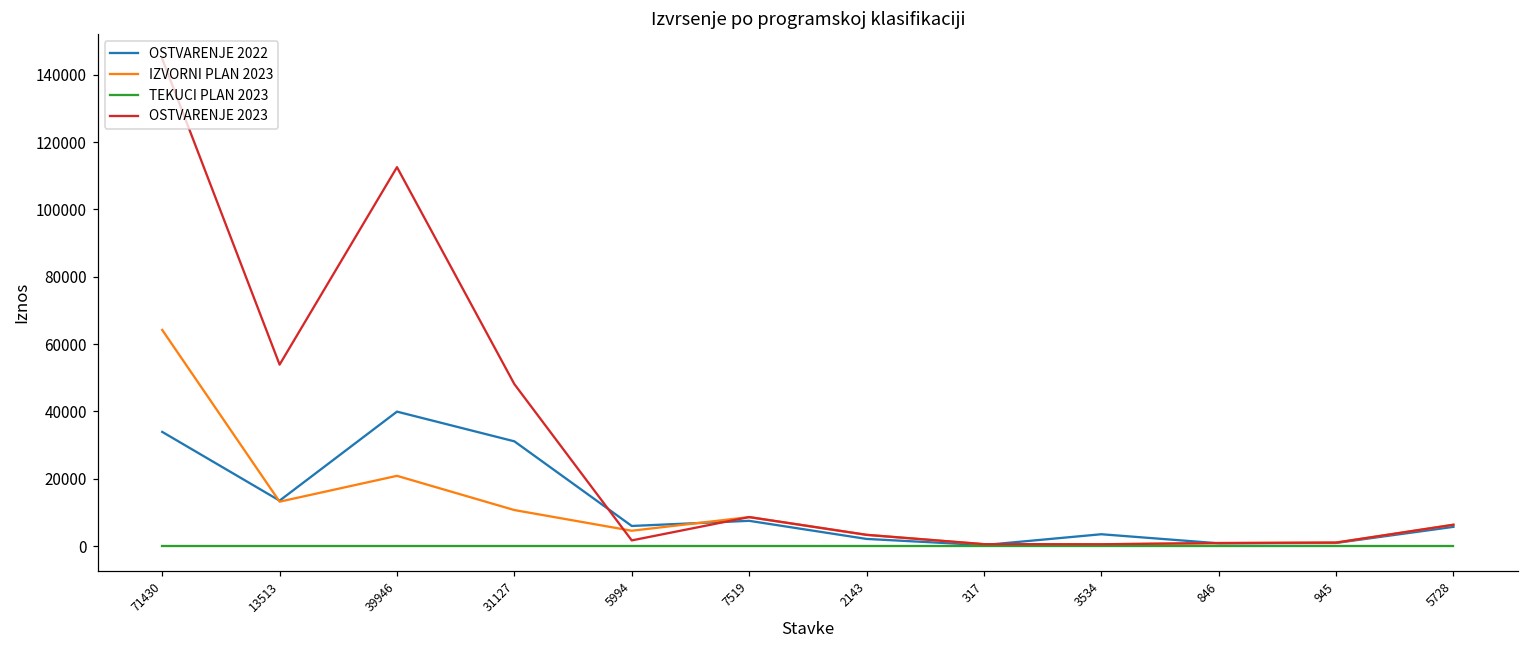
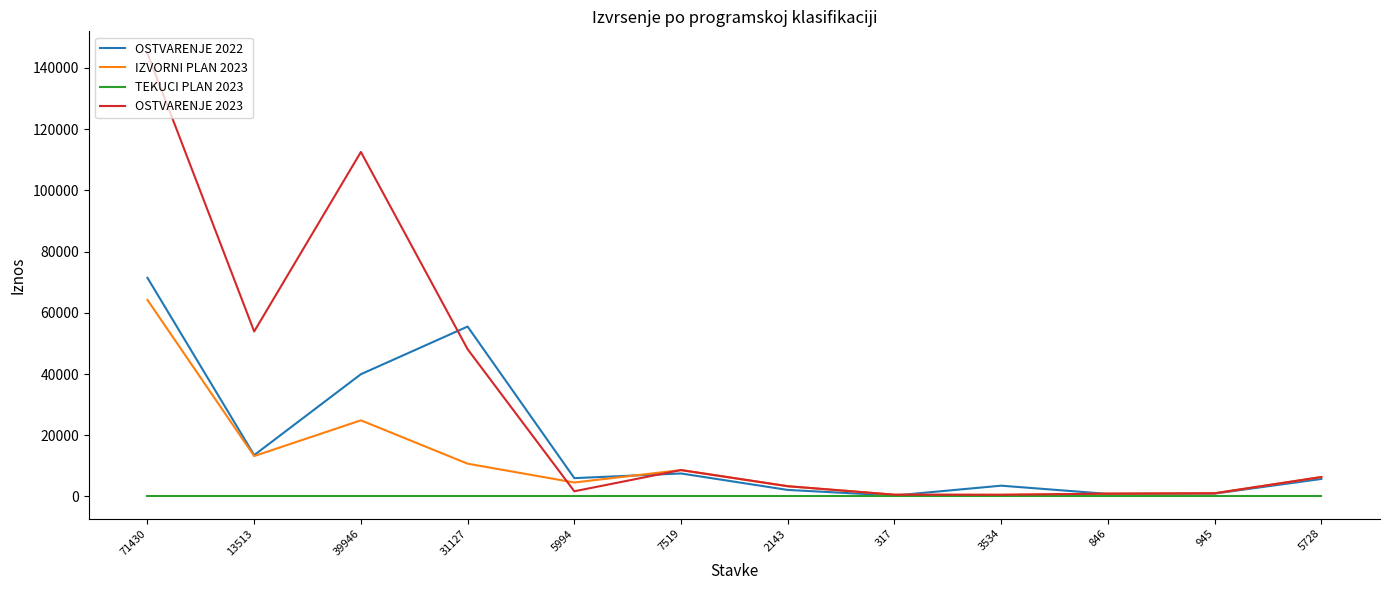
  {
    "OSTVARENJE 2022": {
-     "71430": 34000,
+     "71430": 71000,
      "39946": 40000,
-     "31127": 31000,
+     "31127": 56000,
      "5994": 6000,
      "7519": 8000,
      "2143": 2000,
      "3534": 4000
    },
    "IZVORNI PLAN 2023": {
      "71430": 64000,
-     "39946": 21000,
+     "39946": 25000,
      "31127": 11000,
      "5994": 5000
    },
    "TEKUCI PLAN 2023": {
      "71430": 0,
      "13513": 0,
      "39946": 0,
      "31127": 0,
      "5994": 0,
      "7519": 0,
      "2143": 0,
      "846": 0,
      "945": 0,
      "5728": 0
    },
    "OSTVARENJE 2023": {
      "13513": 54000,
      "39946": 113000,
      "31127": 48000,
      "5994": 2000
    }
  }
